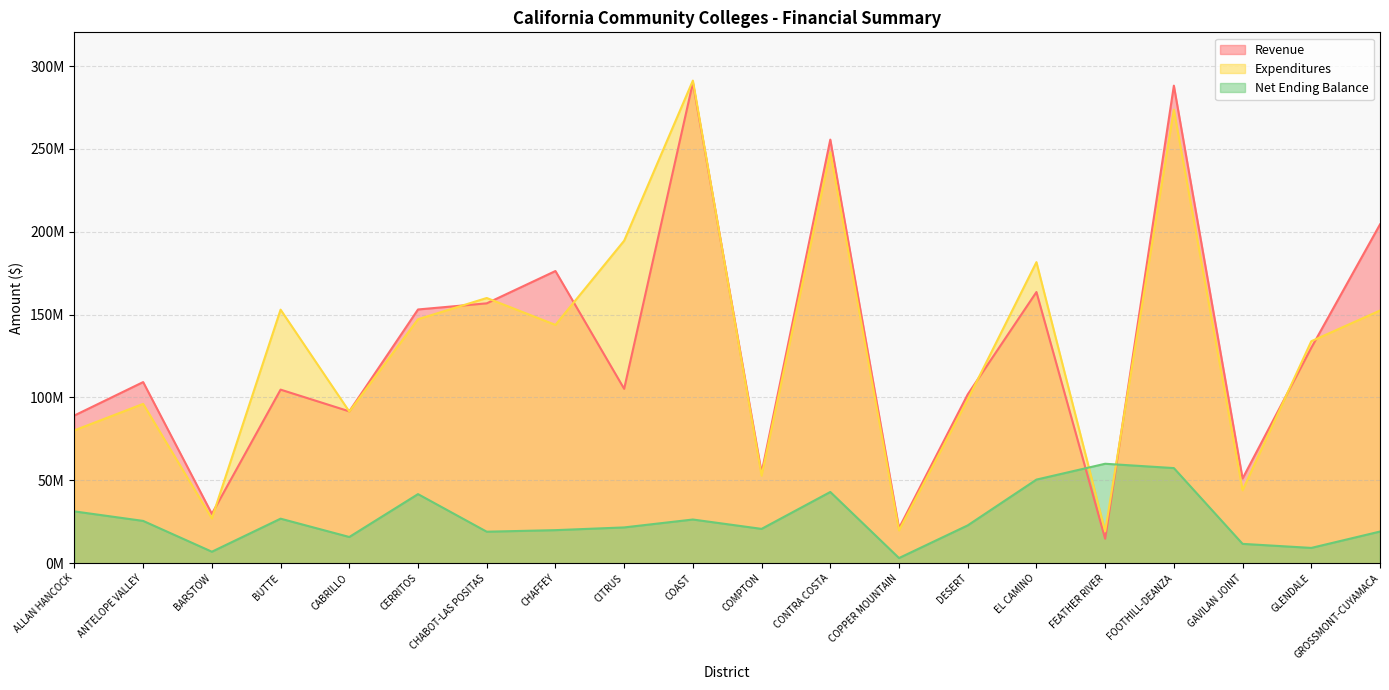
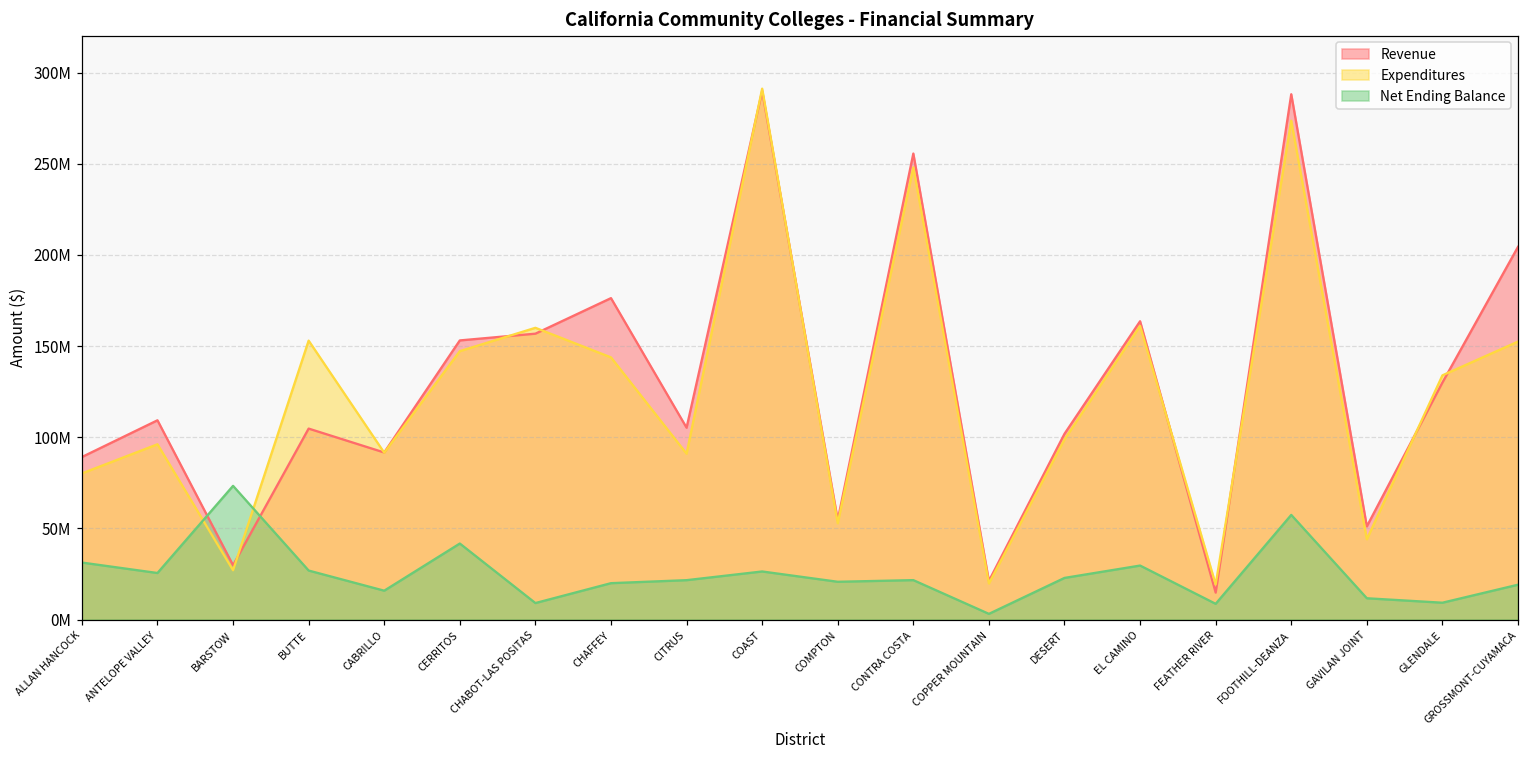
  {
    "Revenue": {
      "ALLAN HANCOCK": 89000000,
      "ANTELOPE VALLEY": 109000000,
      "BARSTOW": 30000000,
      "BUTTE": 105000000,
      "CERRITOS": 153000000,
      "CHABOT-LAS POSITAS": 157000000,
      "CHAFFEY": 176000000,
      "CITRUS": 105000000,
      "COMPTON": 55000000,
      "CONTRA COSTA": 256000000,
      "DESERT": 102000000,
      "EL CAMINO": 164000000,
      "FEATHER RIVER": 15000000,
      "FOOTHILL-DEANZA": 288000000,
      "GAVILAN JOINT": 51000000,
      "GLENDALE": 130000000,
      "GROSSMONT-CUYAMACA": 204000000
    },
    "Expenditures": {
      "ALLAN HANCOCK": 80000000,
      "ANTELOPE VALLEY": 96000000,
      "BARSTOW": 27000000,
      "BUTTE": 153000000,
      "CERRITOS": 147000000,
      "CHABOT-LAS POSITAS": 160000000,
      "CHAFFEY": 144000000,
-     "CITRUS": 195000000,
+     "CITRUS": 91000000,
      "COMPTON": 53000000,
      "CONTRA COSTA": 248000000,
      "DESERT": 99000000,
-     "EL CAMINO": 182000000,
+     "EL CAMINO": 161000000,
      "FEATHER RIVER": 19000000,
      "FOOTHILL-DEANZA": 274000000,
      "GAVILAN JOINT": 44000000,
      "GLENDALE": 134000000,
      "GROSSMONT-CUYAMACA": 152000000
    },
    "Net Ending Balance": {
      "ALLAN HANCOCK": 31000000,
      "ANTELOPE VALLEY": 26000000,
-     "BARSTOW": 7000000,
+     "BARSTOW": 73000000,
      "BUTTE": 27000000,
      "CABRILLO": 16000000,
      "CERRITOS": 42000000,
-     "CHABOT-LAS POSITAS": 19000000,
+     "CHABOT-LAS POSITAS": 9000000,
      "CHAFFEY": 20000000,
      "CITRUS": 22000000,
      "COAST": 26000000,
      "COMPTON": 21000000,
-     "CONTRA COSTA": 43000000,
+     "CONTRA COSTA": 22000000,
      "COPPER MOUNTAIN": 3000000,
      "DESERT": 23000000,
-     "EL CAMINO": 50000000,
-     "FEATHER RIVER": 60000000,
+     "EL CAMINO": 30000000,
+     "FEATHER RIVER": 9000000,
      "FOOTHILL-DEANZA": 57000000,
      "GAVILAN JOINT": 12000000,
      "GLENDALE": 9000000,
      "GROSSMONT-CUYAMACA": 19000000
    }
  }
